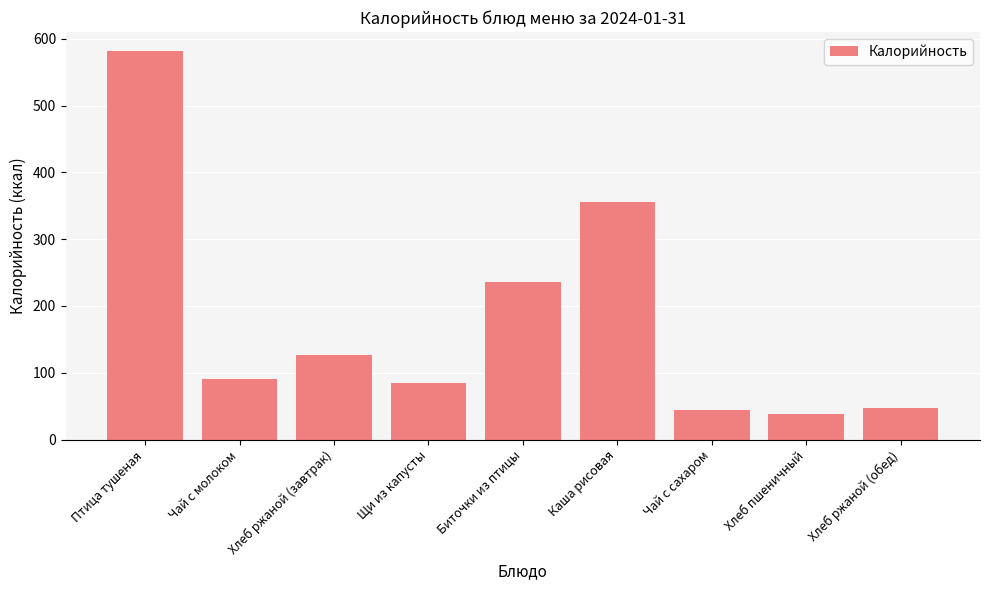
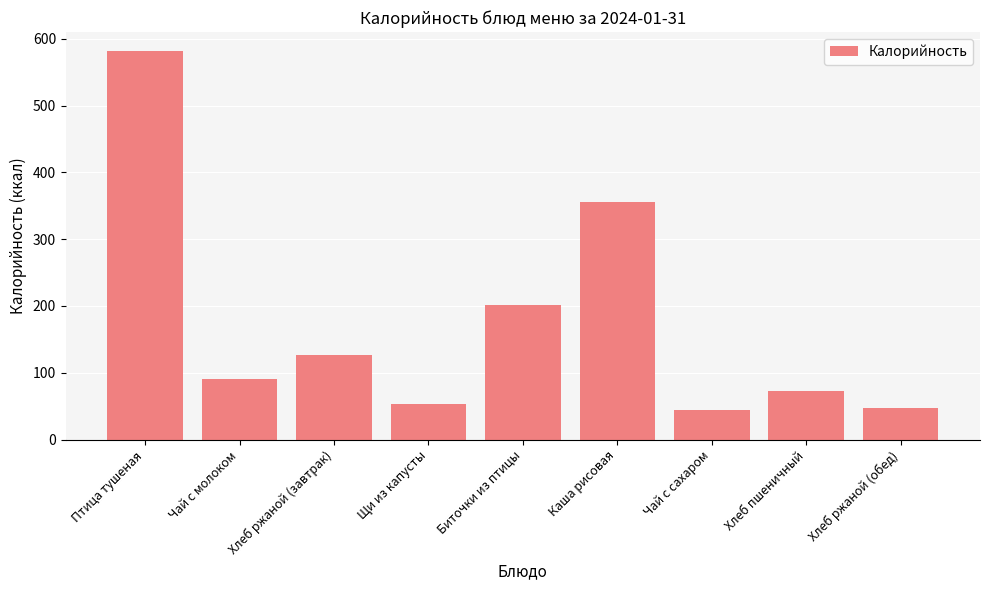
  {
    "Птица тушеная": 580,
    "Чай с молоком": 90,
    "Хлеб ржаной (завтрак)": 130,
-   "Щи из капусты": 80,
-   "Биточки из птицы": 240,
+   "Щи из капусты": 50,
+   "Биточки из птицы": 200,
    "Каша рисовая": 360,
    "Чай с сахаром": 50,
-   "Хлеб пшеничный": 40,
+   "Хлеб пшеничный": 70,
    "Хлеб ржаной (обед)": 50
  }
